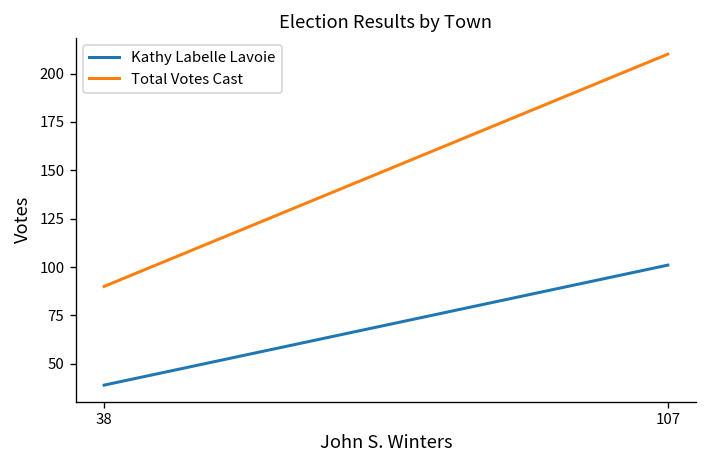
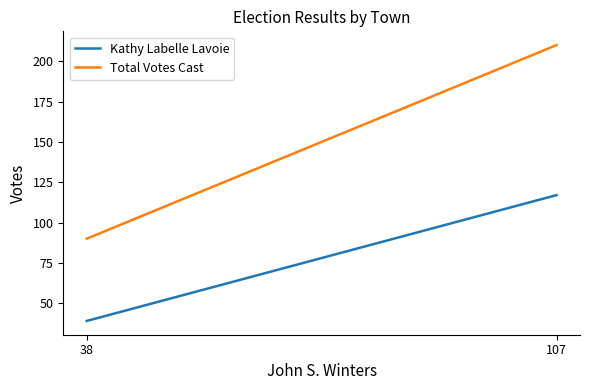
  {
    "Kathy Labelle Lavoie": {
      "38": 39,
-     "107": 101
+     "107": 117
    },
    "Total Votes Cast": {
      "38": 90,
      "107": 210
    }
  }
